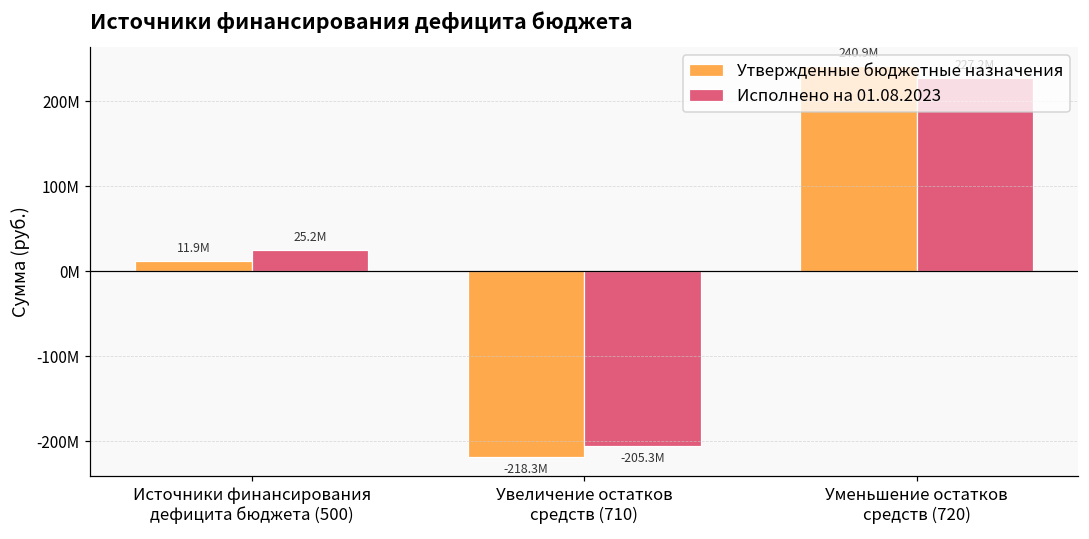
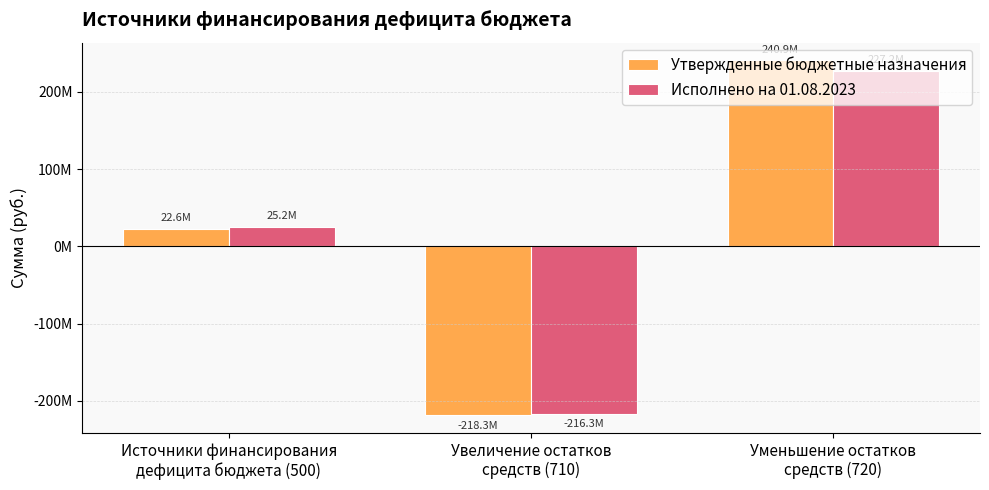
  {
    "Утвержденные бюджетные назначения": {
-     "Источники финансирования дефицита бюджета (500)": "11.9M",
+     "Источники финансирования дефицита бюджета (500)": "22.6M",
      "Увеличение остатков средств (710)": "-218.3M"
    },
    "Исполнено на 01.08.2023": {
      "Источники финансирования дефицита бюджета (500)": "25.2M",
-     "Увеличение остатков средств (710)": "-205.3M"
+     "Увеличение остатков средств (710)": "-216.3M"
    }
  }
